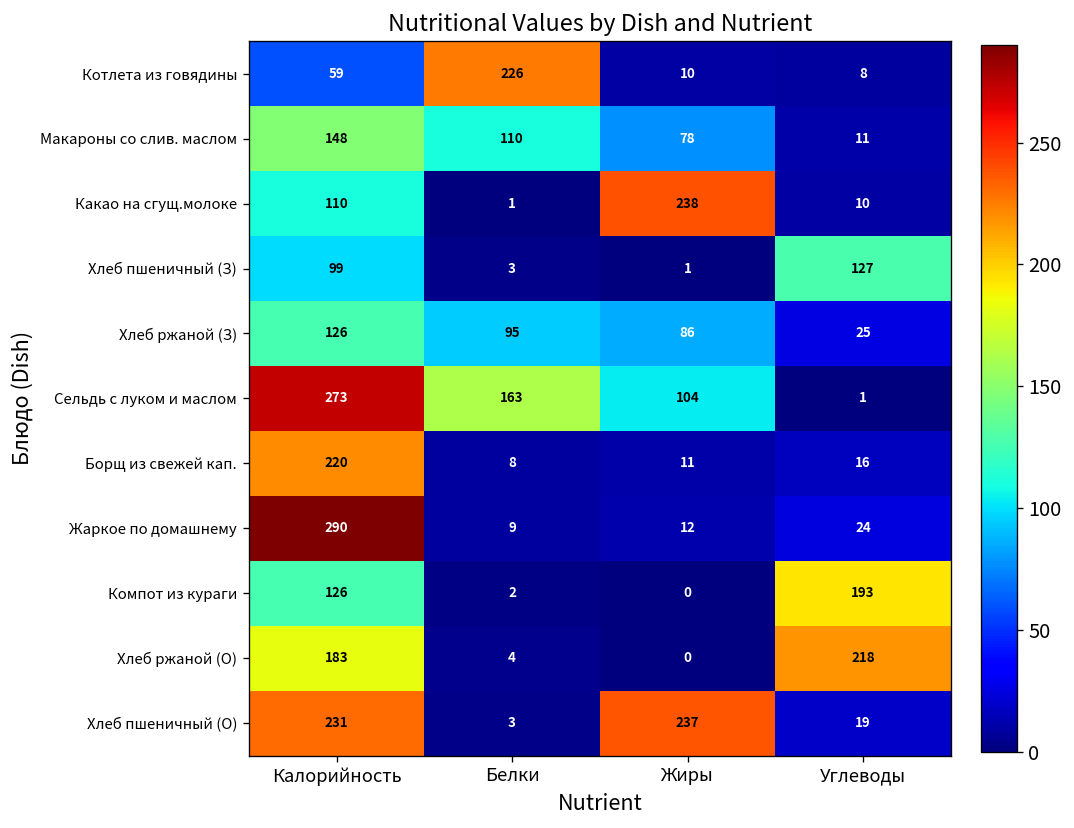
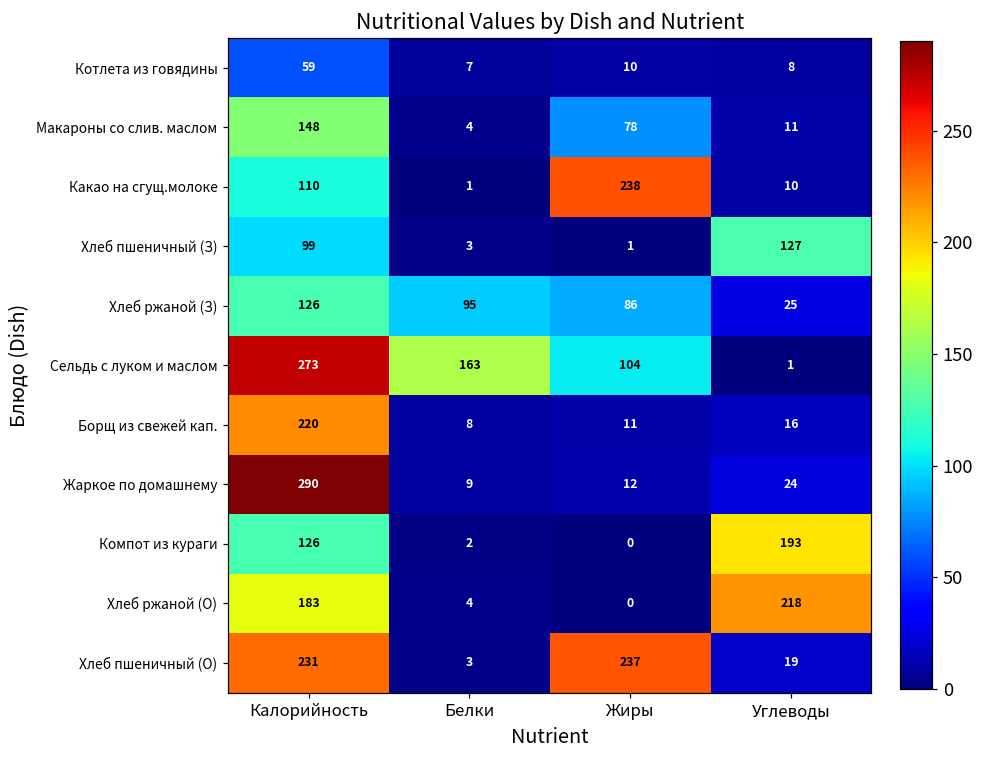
  {
    "Котлета из говядины": {
      "Калорийность": 59,
-     "Белки": 226,
+     "Белки": 7,
      "Жиры": 10,
      "Углеводы": 8
    },
    "Макароны со слив. маслом": {
      "Калорийность": 148,
-     "Белки": 110,
+     "Белки": 4,
      "Жиры": 78,
      "Углеводы": 11
    },
    "Какао на сгущ.молоке": {
      "Калорийность": 110,
      "Белки": 1,
      "Жиры": 238,
      "Углеводы": 10
    },
    "Хлеб пшеничный (З)": {
      "Калорийность": 99,
      "Белки": 3,
      "Жиры": 1,
      "Углеводы": 127
    },
    "Хлеб ржаной (З)": {
      "Калорийность": 126,
      "Белки": 95,
      "Жиры": 86,
      "Углеводы": 25
    },
    "Сельдь с луком и маслом": {
      "Калорийность": 273,
      "Белки": 163,
      "Жиры": 104,
      "Углеводы": 1
    },
    "Борщ из свежей кап.": {
      "Калорийность": 220,
      "Белки": 8,
      "Жиры": 11,
      "Углеводы": 16
    },
    "Жаркое по домашнему": {
      "Калорийность": 290,
      "Белки": 9,
      "Жиры": 12,
      "Углеводы": 24
    },
    "Компот из кураги": {
      "Калорийность": 126,
      "Белки": 2,
      "Жиры": 0,
      "Углеводы": 193
    },
    "Хлеб ржаной (О)": {
      "Калорийность": 183,
      "Белки": 4,
      "Жиры": 0,
      "Углеводы": 218
    },
    "Хлеб пшеничный (О)": {
      "Калорийность": 231,
      "Белки": 3,
      "Жиры": 237,
      "Углеводы": 19
    }
  }
